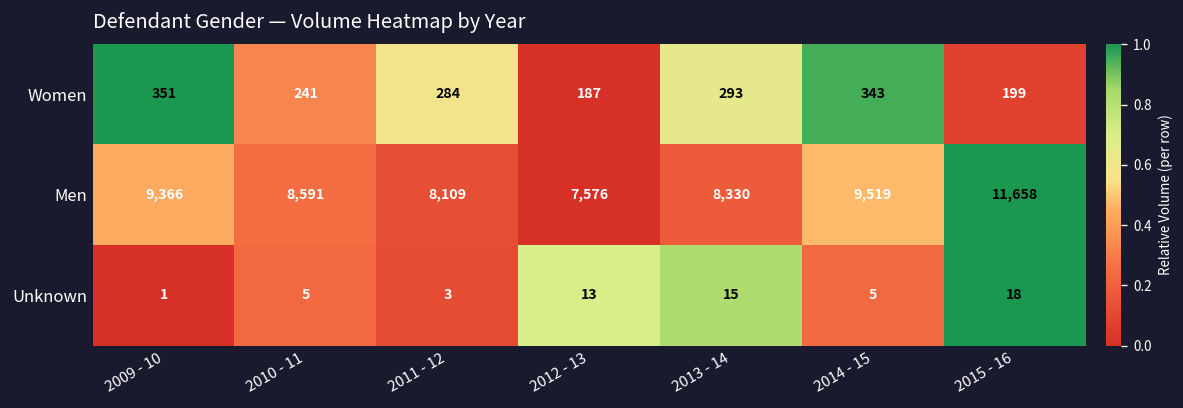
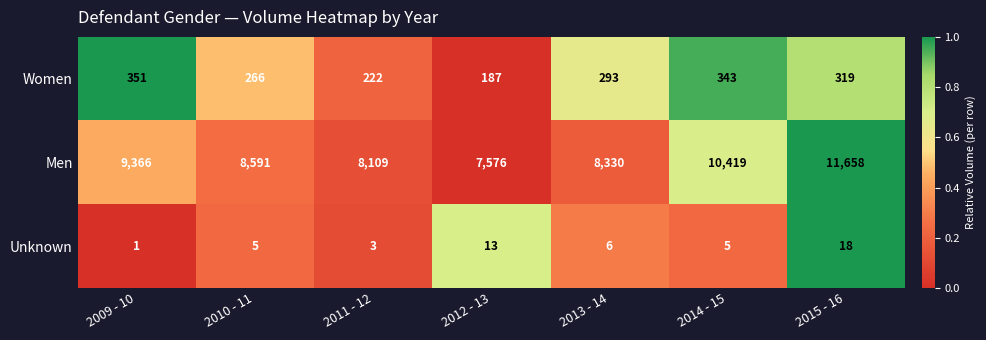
  {
    "Women": {
      "2009 - 10": "351",
-     "2010 - 11": "241",
-     "2011 - 12": "284",
+     "2010 - 11": "266",
+     "2011 - 12": "222",
      "2012 - 13": "187",
      "2013 - 14": "293",
      "2014 - 15": "343",
-     "2015 - 16": "199"
+     "2015 - 16": "319"
    },
    "Men": {
      "2009 - 10": "9,366",
      "2010 - 11": "8,591",
      "2011 - 12": "8,109",
      "2012 - 13": "7,576",
      "2013 - 14": "8,330",
-     "2014 - 15": "9,519",
+     "2014 - 15": "10,419",
      "2015 - 16": "11,658"
    },
    "Unknown": {
      "2009 - 10": "1",
      "2010 - 11": "5",
      "2011 - 12": "3",
      "2012 - 13": "13",
-     "2013 - 14": "15",
+     "2013 - 14": "6",
      "2014 - 15": "5",
      "2015 - 16": "18"
    }
  }
